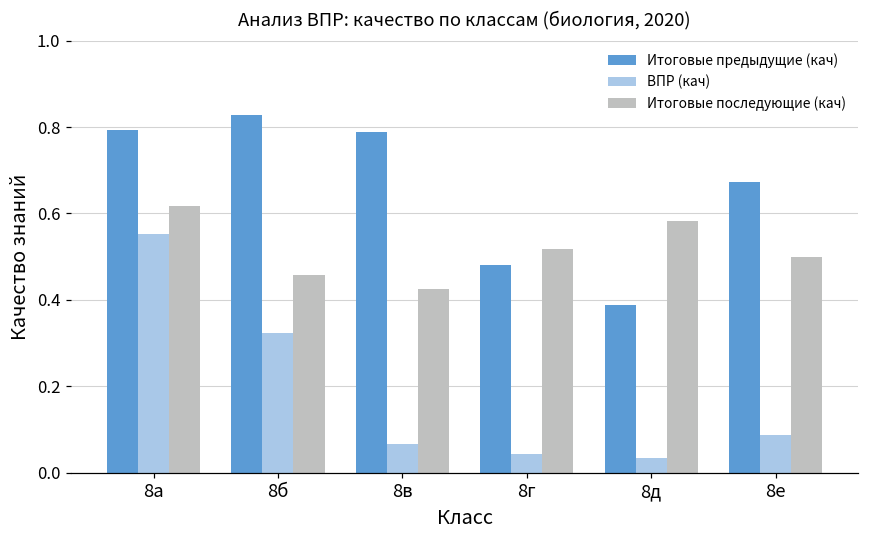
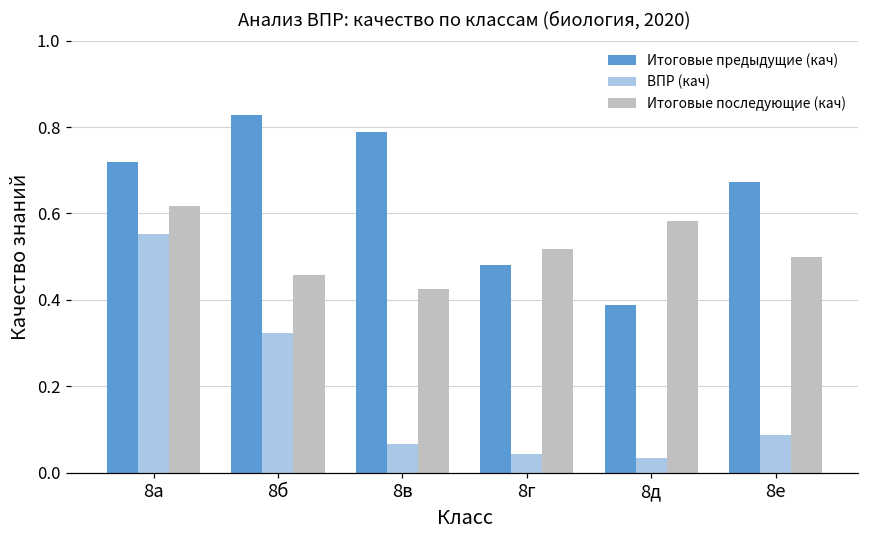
  {
    "Итоговые предыдущие (кач)": {
-     "8а": 0.79,
+     "8а": 0.72,
      "8б": 0.83,
      "8в": 0.79,
      "8г": 0.48,
      "8д": 0.39,
      "8е": 0.67
    }
  }
